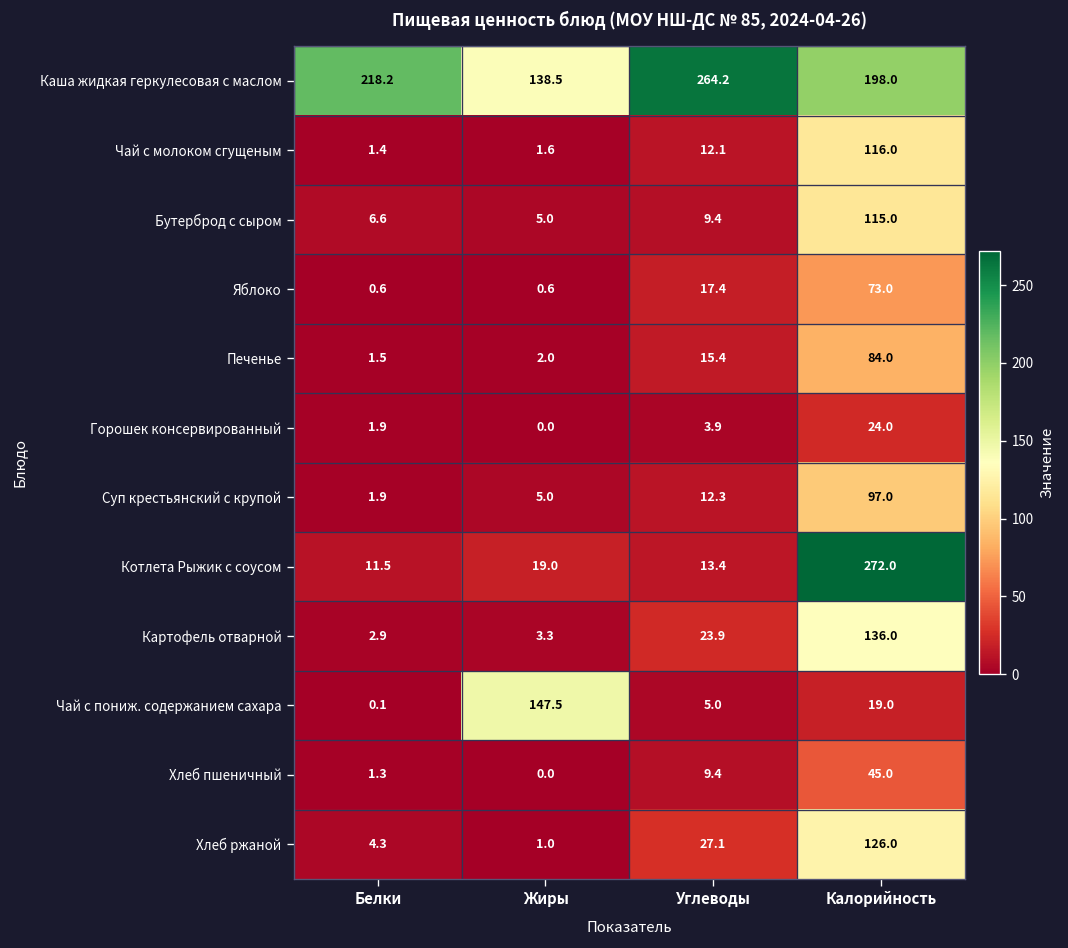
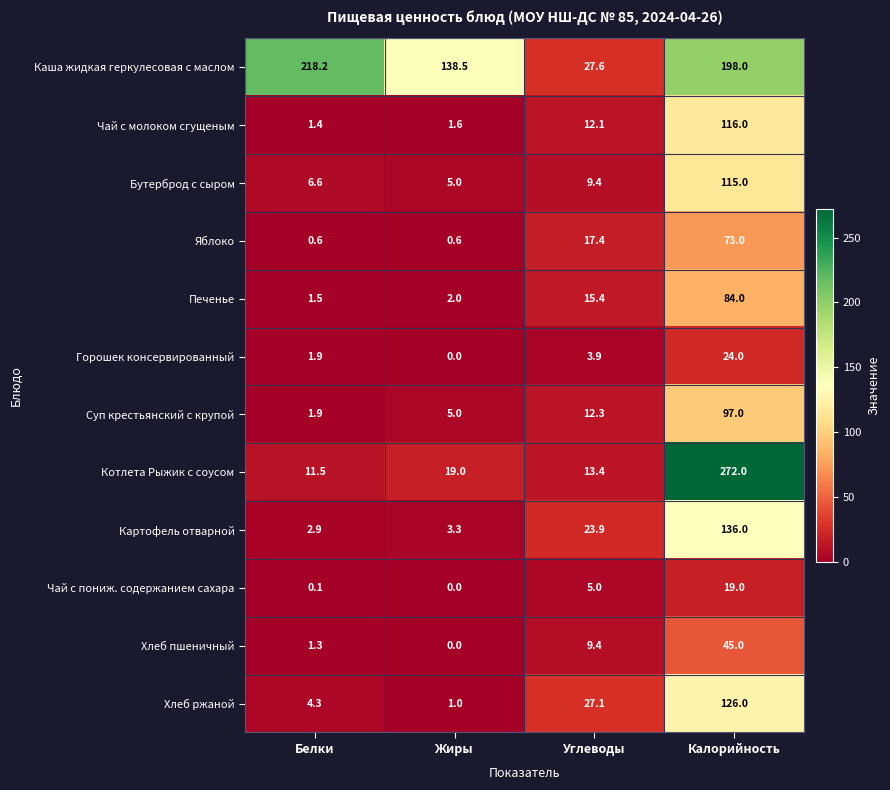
  {
    "Каша жидкая геркулесовая с маслом": {
      "Белки": 218.2,
      "Жиры": 138.5,
-     "Углеводы": 264.2,
+     "Углеводы": 27.6,
      "Калорийность": 198.0
    },
    "Чай с молоком сгущеным": {
      "Белки": 1.4,
      "Жиры": 1.6,
      "Углеводы": 12.1,
      "Калорийность": 116.0
    },
    "Бутерброд с сыром": {
      "Белки": 6.6,
      "Жиры": 5.0,
      "Углеводы": 9.4,
      "Калорийность": 115.0
    },
    "Яблоко": {
      "Белки": 0.6,
      "Жиры": 0.6,
      "Углеводы": 17.4,
      "Калорийность": 73.0
    },
    "Печенье": {
      "Белки": 1.5,
      "Жиры": 2.0,
      "Углеводы": 15.4,
      "Калорийность": 84.0
    },
    "Горошек консервированный": {
      "Белки": 1.9,
      "Жиры": 0.0,
      "Углеводы": 3.9,
      "Калорийность": 24.0
    },
    "Суп крестьянский с крупой": {
      "Белки": 1.9,
      "Жиры": 5.0,
      "Углеводы": 12.3,
      "Калорийность": 97.0
    },
    "Котлета Рыжик с соусом": {
      "Белки": 11.5,
      "Жиры": 19.0,
      "Углеводы": 13.4,
      "Калорийность": 272.0
    },
    "Картофель отварной": {
      "Белки": 2.9,
      "Жиры": 3.3,
      "Углеводы": 23.9,
      "Калорийность": 136.0
    },
    "Чай с пониж. содержанием сахара": {
      "Белки": 0.1,
-     "Жиры": 147.5,
+     "Жиры": 0.0,
      "Углеводы": 5.0,
      "Калорийность": 19.0
    },
    "Хлеб пшеничный": {
      "Белки": 1.3,
      "Жиры": 0.0,
      "Углеводы": 9.4,
      "Калорийность": 45.0
    },
    "Хлеб ржаной": {
      "Белки": 4.3,
      "Жиры": 1.0,
      "Углеводы": 27.1,
      "Калорийность": 126.0
    }
  }
